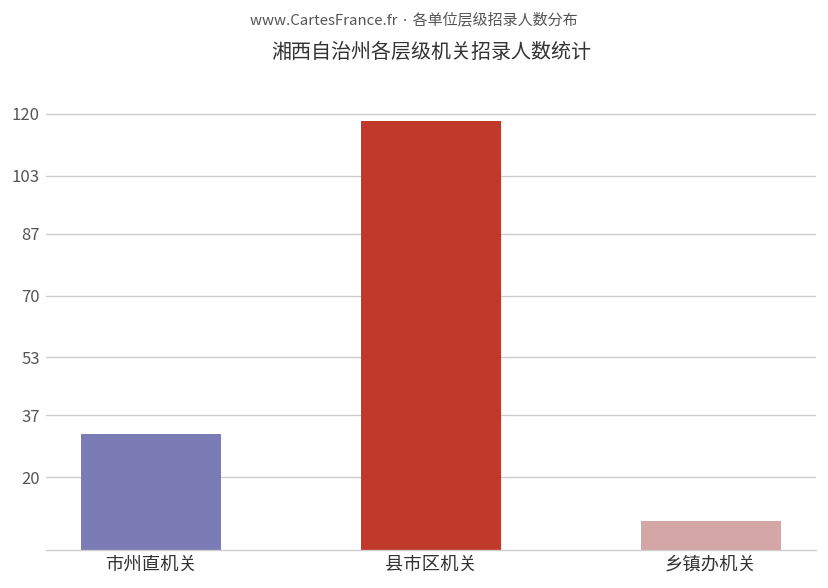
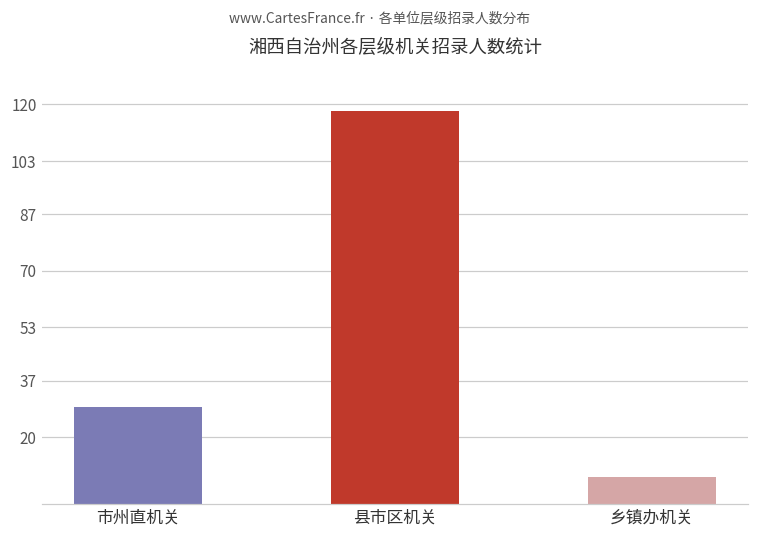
  {
-   "市州直机关": 32,
+   "市州直机关": 29,
    "县市区机关": 118,
    "乡镇办机关": 8
  }
